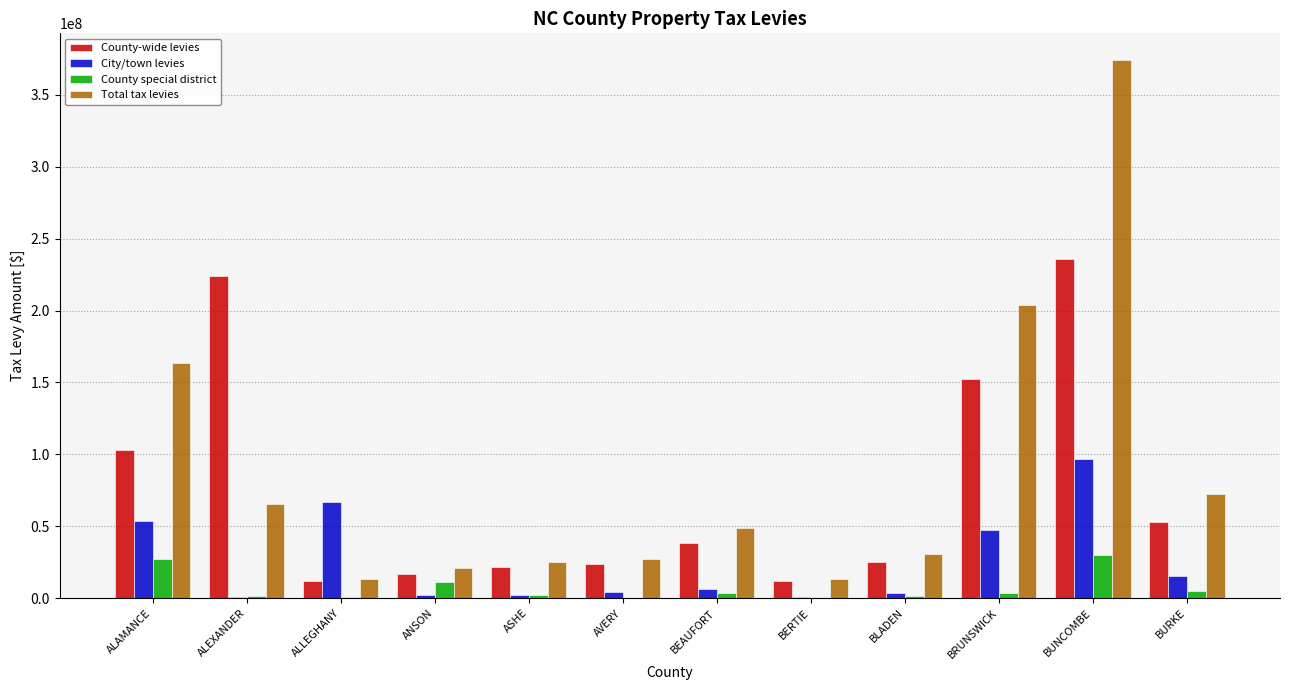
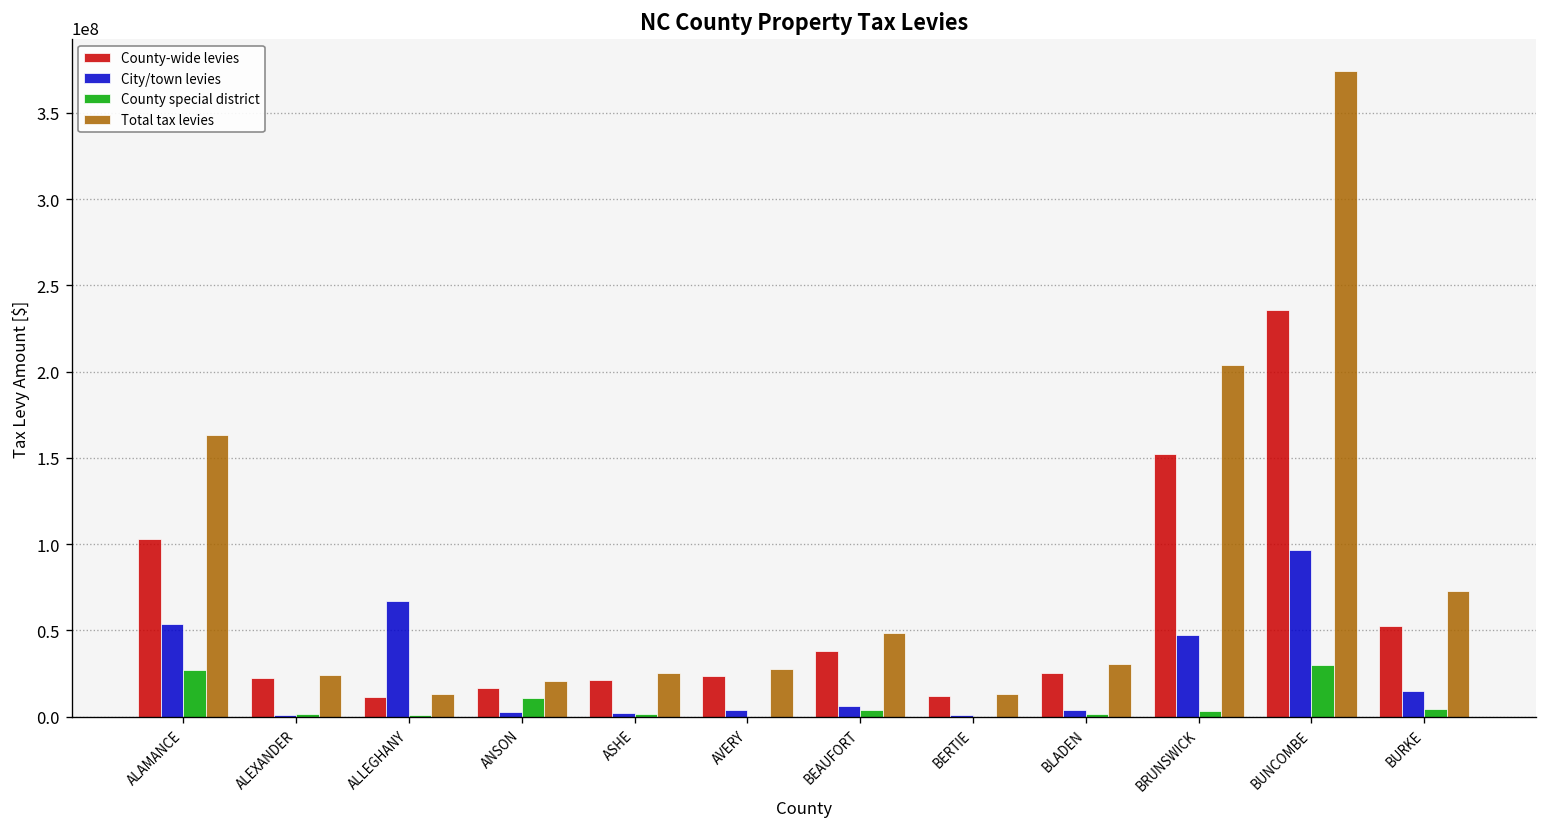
  {
    "County-wide levies": {
      "ALAMANCE": 103000000,
-     "ALEXANDER": 224000000,
+     "ALEXANDER": 22000000,
      "ALLEGHANY": 12000000,
      "ANSON": 17000000,
      "ASHE": 21000000,
      "AVERY": 24000000,
      "BEAUFORT": 38000000,
      "BERTIE": 12000000,
      "BLADEN": 25000000,
      "BRUNSWICK": 152000000,
      "BUNCOMBE": 236000000,
      "BURKE": 53000000
    },
    "City/town levies": {
      "ALAMANCE": 54000000,
      "ALLEGHANY": 67000000,
      "ANSON": 3000000,
      "ASHE": 2000000,
      "AVERY": 4000000,
      "BEAUFORT": 6000000,
      "BLADEN": 4000000,
      "BRUNSWICK": 48000000,
      "BUNCOMBE": 97000000,
      "BURKE": 15000000
    },
    "County special district": {
      "ALAMANCE": 27000000,
      "ANSON": 11000000,
      "ASHE": 2000000,
      "AVERY": 0,
      "BEAUFORT": 4000000,
      "BERTIE": 0,
      "BRUNSWICK": 3000000,
      "BUNCOMBE": 30000000,
      "BURKE": 5000000
    },
    "Total tax levies": {
      "ALAMANCE": 164000000,
-     "ALEXANDER": 66000000,
+     "ALEXANDER": 24000000,
      "ALLEGHANY": 13000000,
      "ANSON": 21000000,
      "ASHE": 25000000,
      "AVERY": 28000000,
      "BEAUFORT": 48000000,
      "BERTIE": 13000000,
      "BLADEN": 31000000,
      "BRUNSWICK": 204000000,
      "BUNCOMBE": 374000000,
      "BURKE": 73000000
    }
  }
